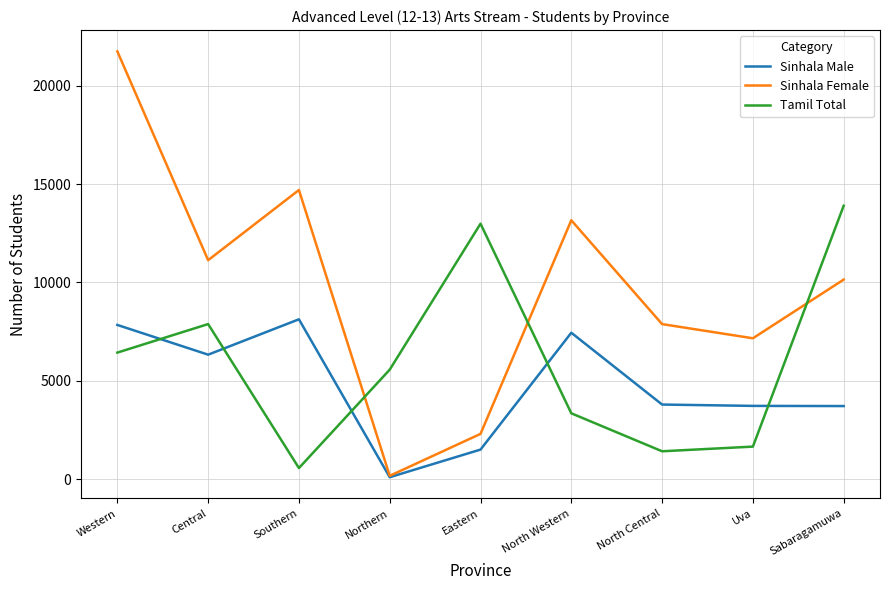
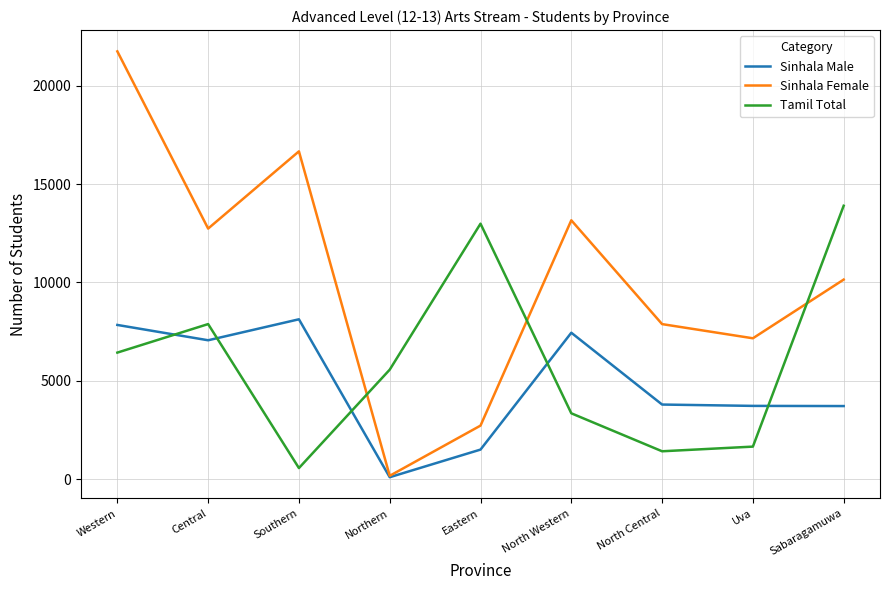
  {
    "Sinhala Male": {
      "Western": 7800,
-     "Central": 6300,
+     "Central": 7100,
      "Southern": 8100,
      "Eastern": 1500,
      "North Western": 7400,
      "North Central": 3800,
      "Uva": 3700,
      "Sabaragamuwa": 3700
    },
    "Sinhala Female": {
      "Western": 21700,
-     "Central": 11100,
-     "Southern": 14700,
-     "Eastern": 2300,
+     "Central": 12700,
+     "Southern": 16700,
+     "Eastern": 2700,
      "North Western": 13200,
      "North Central": 7900,
      "Uva": 7200,
      "Sabaragamuwa": 10100
    },
    "Tamil Total": {
      "Western": 6400,
      "Central": 7900,
      "Southern": 600,
      "Northern": 5600,
      "Eastern": 13000,
      "North Western": 3400,
      "North Central": 1400,
      "Uva": 1700,
      "Sabaragamuwa": 13900
    }
  }
